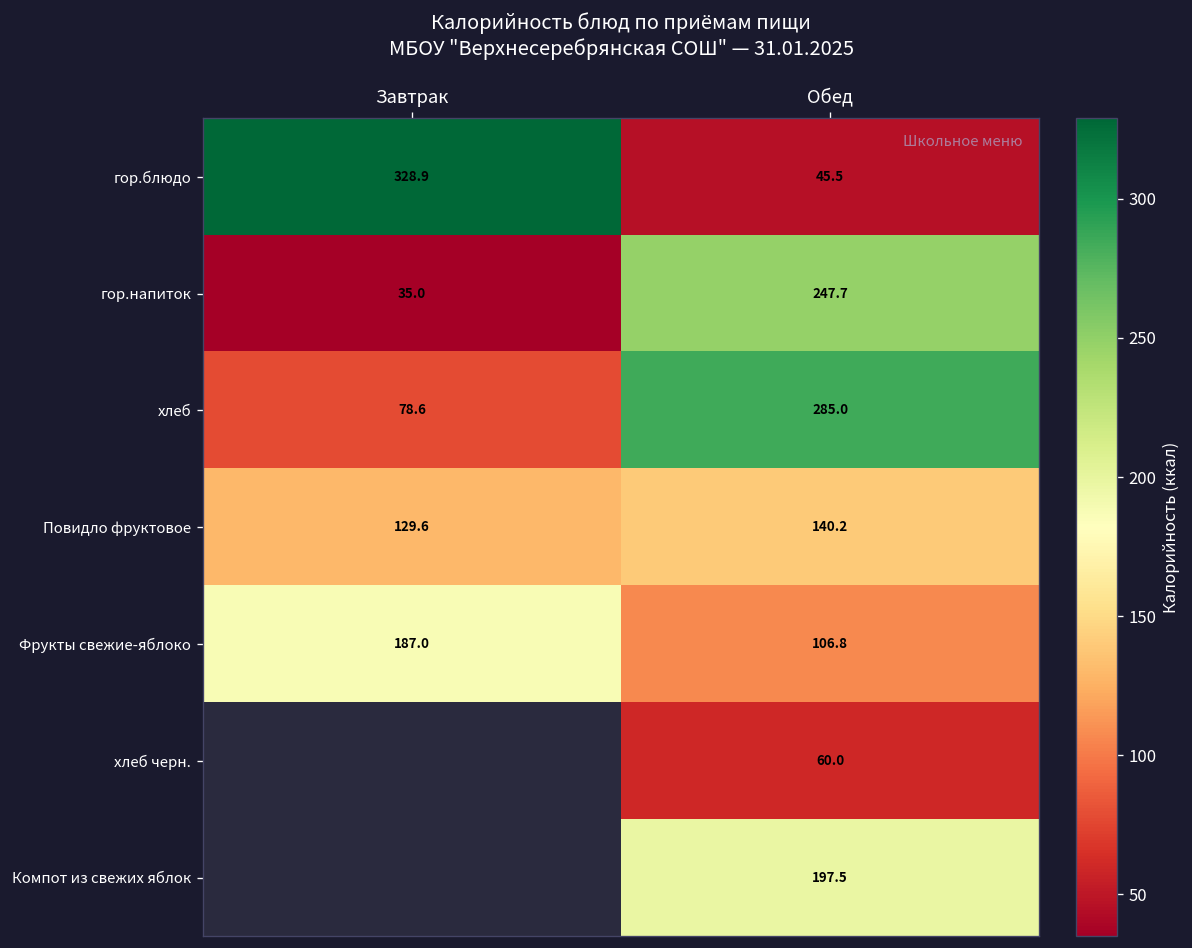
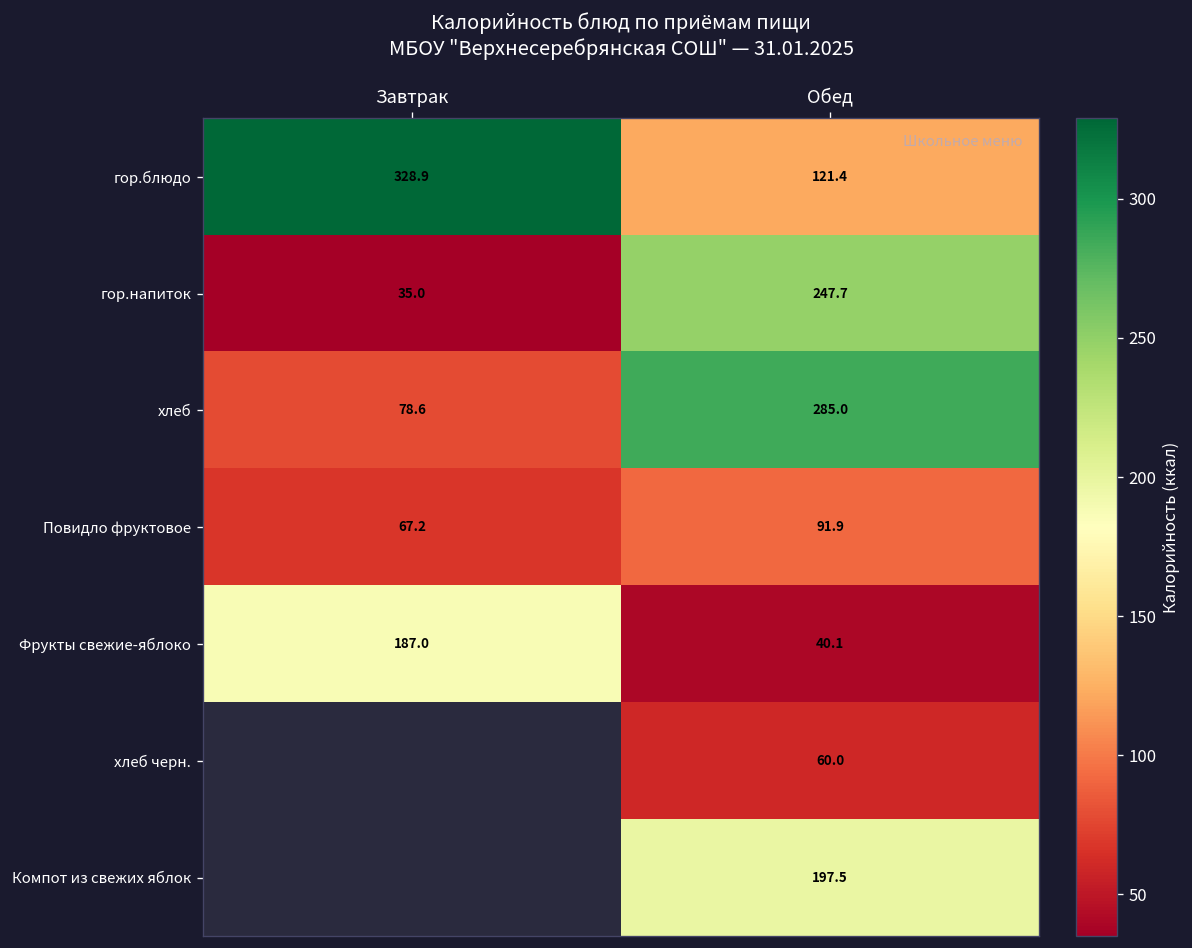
  {
    "гор.блюдо": {
      "Завтрак": 328.9,
-     "Обед": 45.5
+     "Обед": 121.4
    },
    "гор.напиток": {
      "Завтрак": 35.0,
      "Обед": 247.7
    },
    "хлеб": {
      "Завтрак": 78.6,
      "Обед": 285.0
    },
    "Повидло фруктовое": {
-     "Завтрак": 129.6,
-     "Обед": 140.2
+     "Завтрак": 67.2,
+     "Обед": 91.9
    },
    "Фрукты свежие-яблоко": {
      "Завтрак": 187.0,
-     "Обед": 106.8
+     "Обед": 40.1
    },
    "хлеб черн.": {
      "Обед": 60.0
    },
    "Компот из свежих яблок": {
      "Обед": 197.5
    }
  }
